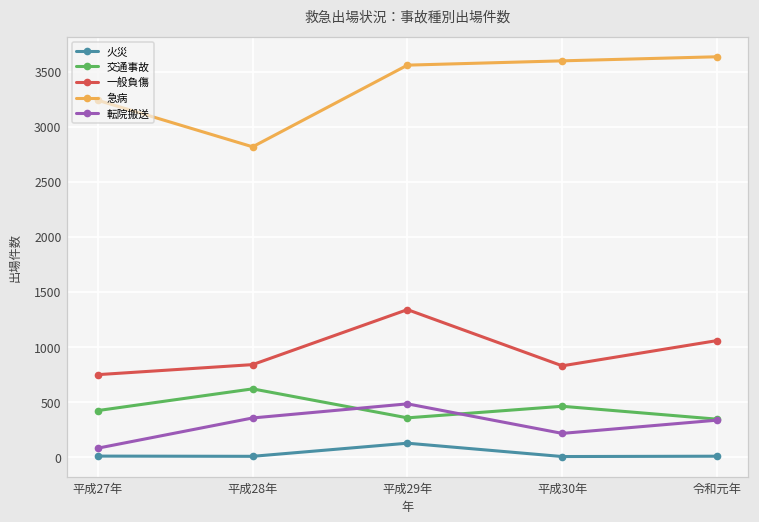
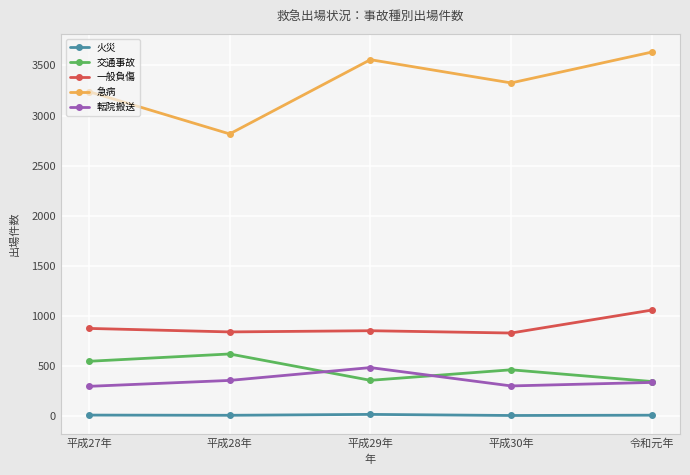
  {
    "火災": {
      "平成27年": 10,
      "平成28年": 10,
-     "平成29年": 130,
+     "平成29年": 20,
      "平成30年": 10,
      "令和元年": 10
    },
    "交通事故": {
-     "平成27年": 420,
+     "平成27年": 550,
      "平成28年": 620,
      "平成29年": 360,
      "平成30年": 460
    },
    "一般負傷": {
-     "平成27年": 750,
+     "平成27年": 880,
      "平成28年": 840,
-     "平成29年": 1340,
+     "平成29年": 850,
      "平成30年": 830,
      "令和元年": 1060
    },
    "急病": {
      "平成28年": 2820,
      "平成29年": 3560,
-     "平成30年": 3600,
+     "平成30年": 3330,
      "令和元年": 3630
    },
    "転院搬送": {
-     "平成27年": 80,
+     "平成27年": 300,
      "平成28年": 360,
      "平成29年": 490,
-     "平成30年": 220
+     "平成30年": 300
    }
  }
